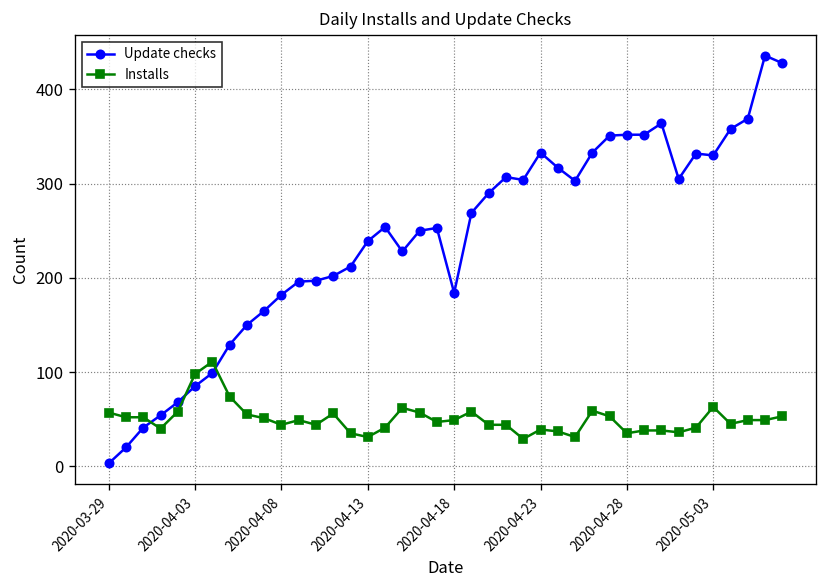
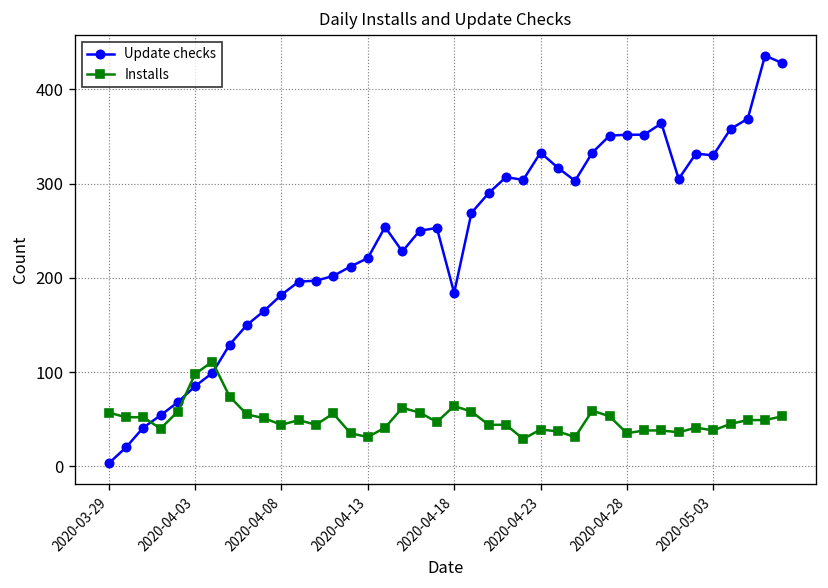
  {
    "Update checks": {
      "2020-03-29": 0,
      "2020-04-03": 90,
      "2020-04-08": 180,
-     "2020-04-13": 240,
+     "2020-04-13": 220,
      "2020-04-18": 180,
      "2020-04-23": 330,
      "2020-04-28": 350,
      "2020-05-03": 330
    },
    "Installs": {
      "2020-03-29": 60,
      "2020-04-03": 100,
      "2020-04-08": 40,
      "2020-04-13": 30,
-     "2020-04-18": 50,
+     "2020-04-18": 60,
      "2020-04-23": 40,
      "2020-04-28": 40,
-     "2020-05-03": 60
+     "2020-05-03": 40
    }
  }
